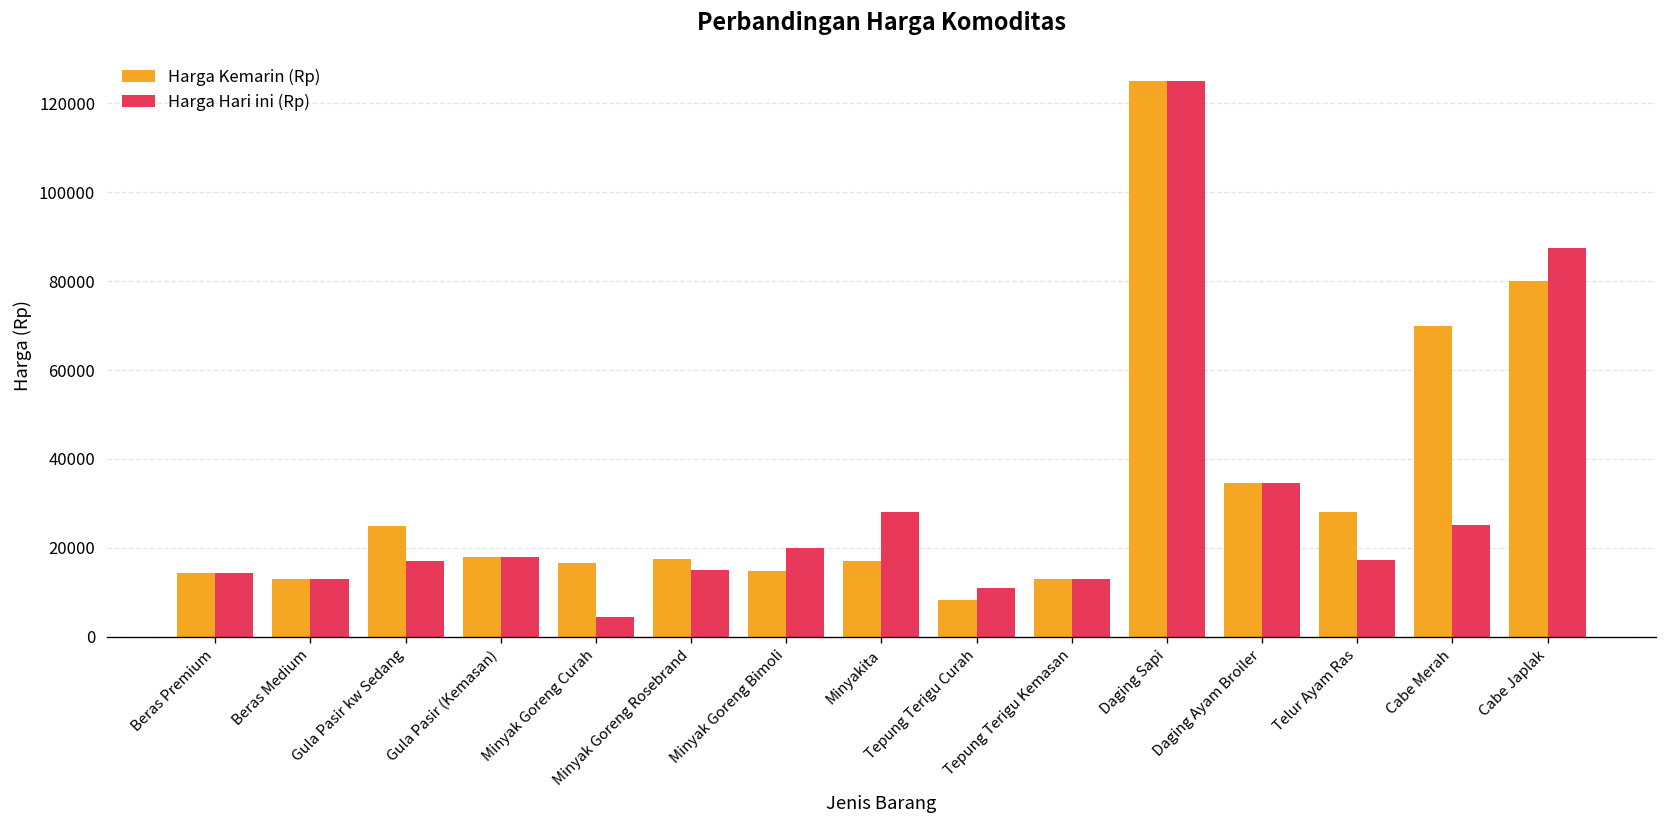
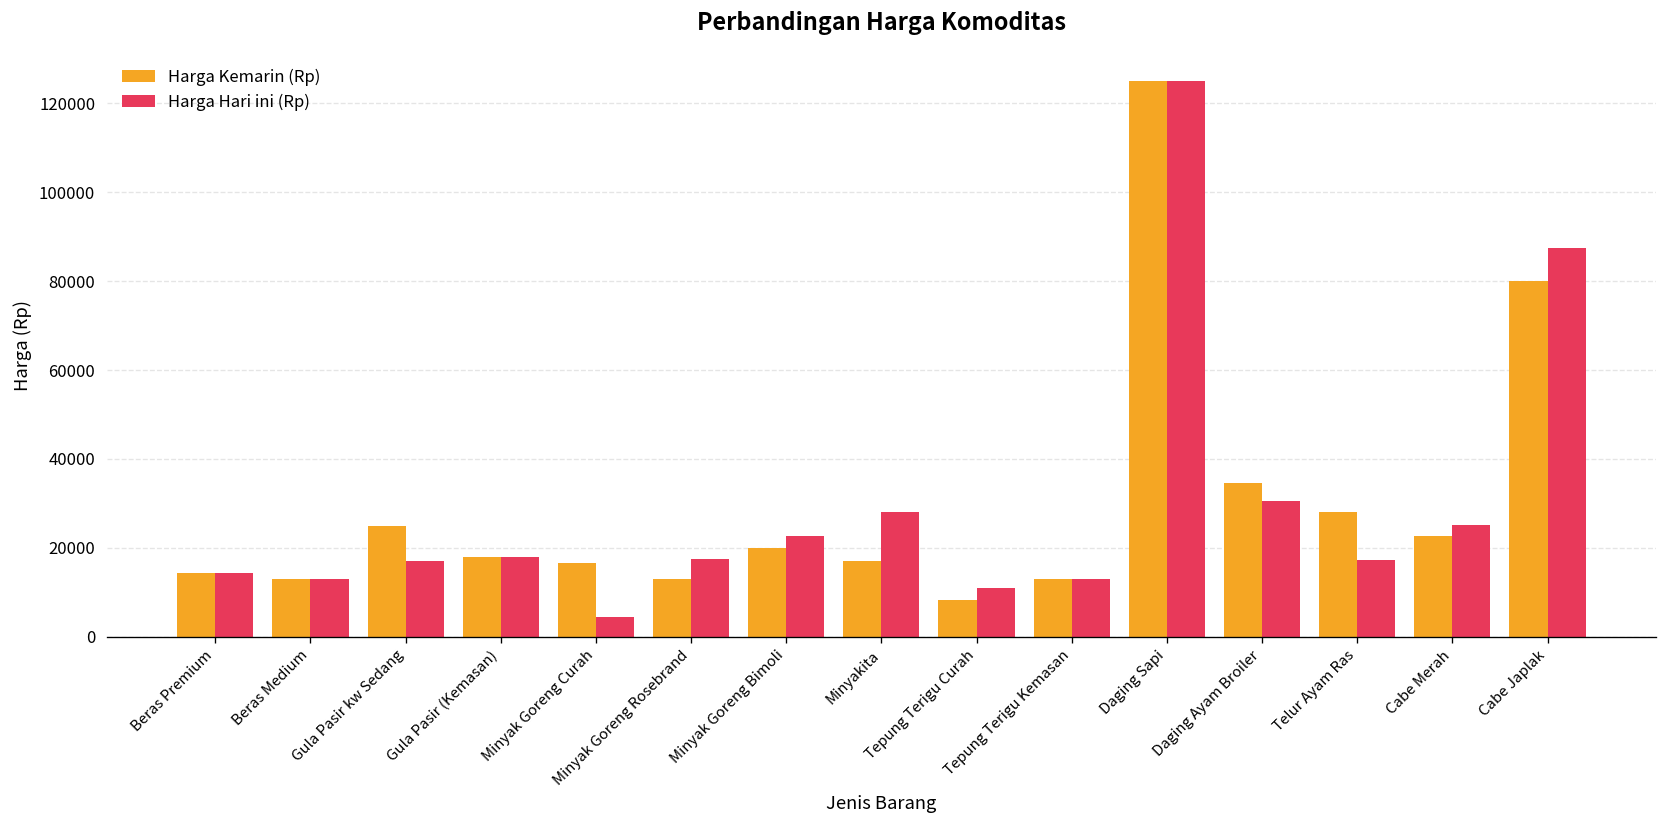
  {
    "Harga Kemarin (Rp)": {
      "Beras Premium": 14000,
      "Beras Medium": 13000,
      "Gula Pasir kw Sedang": 25000,
      "Gula Pasir (Kemasan)": 18000,
      "Minyak Goreng Curah": 17000,
-     "Minyak Goreng Rosebrand": 18000,
-     "Minyak Goreng Bimoli": 15000,
+     "Minyak Goreng Rosebrand": 13000,
+     "Minyak Goreng Bimoli": 20000,
      "Minyakita": 17000,
      "Tepung Terigu Curah": 8000,
      "Tepung Terigu Kemasan": 13000,
      "Daging Sapi": 125000,
      "Daging Ayam Broiler": 35000,
      "Telur Ayam Ras": 28000,
-     "Cabe Merah": 70000,
+     "Cabe Merah": 23000,
      "Cabe Japlak": 80000
    },
    "Harga Hari ini (Rp)": {
      "Beras Premium": 14000,
      "Beras Medium": 13000,
      "Gula Pasir kw Sedang": 17000,
      "Gula Pasir (Kemasan)": 18000,
      "Minyak Goreng Curah": 4000,
-     "Minyak Goreng Rosebrand": 15000,
-     "Minyak Goreng Bimoli": 20000,
+     "Minyak Goreng Rosebrand": 18000,
+     "Minyak Goreng Bimoli": 23000,
      "Minyakita": 28000,
      "Tepung Terigu Curah": 11000,
      "Tepung Terigu Kemasan": 13000,
      "Daging Sapi": 125000,
-     "Daging Ayam Broiler": 35000,
+     "Daging Ayam Broiler": 31000,
      "Telur Ayam Ras": 17000,
      "Cabe Merah": 25000,
      "Cabe Japlak": 88000
    }
  }
